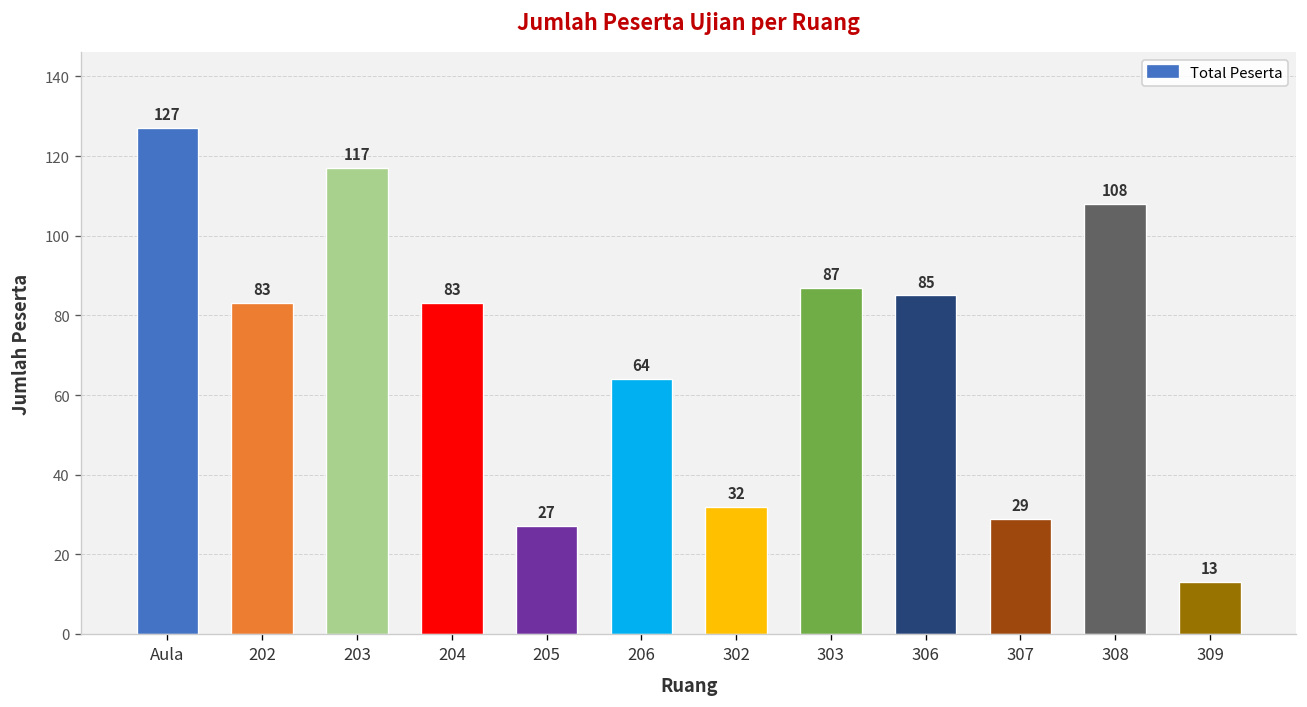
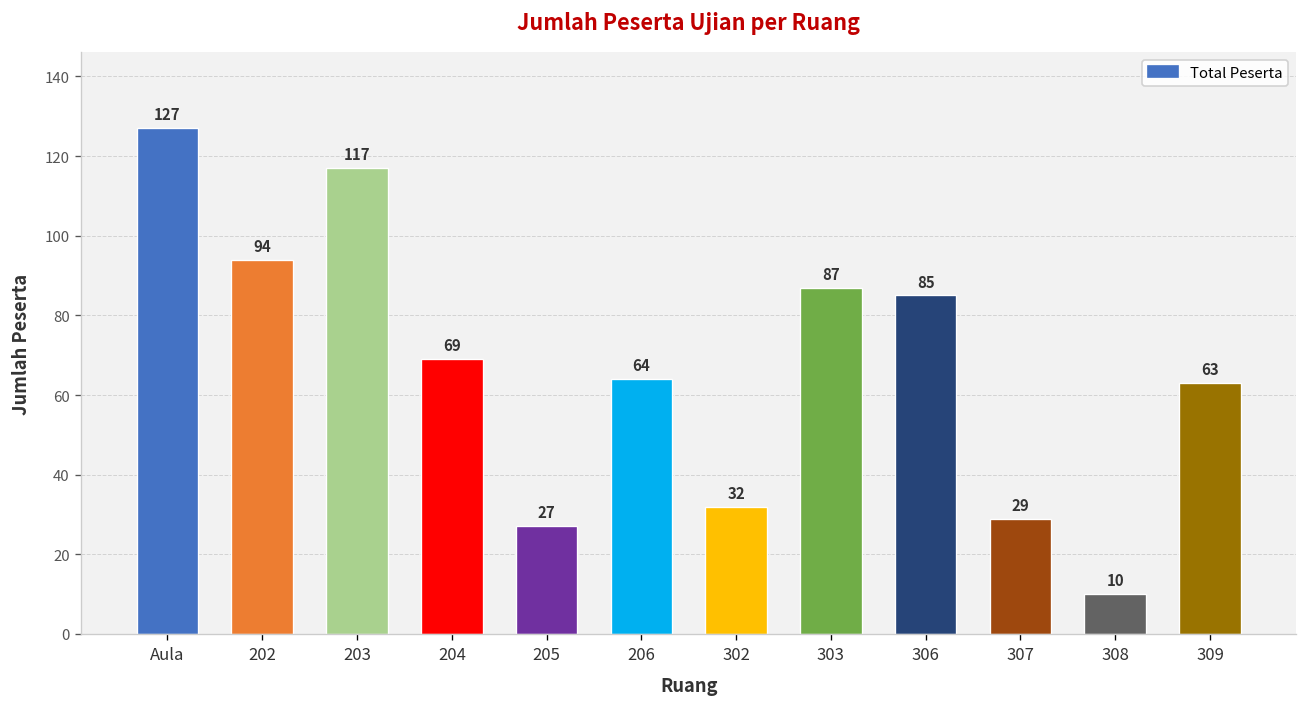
  {
    "Aula": 127,
-   "202": 83,
+   "202": 94,
    "203": 117,
-   "204": 83,
+   "204": 69,
    "205": 27,
    "206": 64,
    "302": 32,
    "303": 87,
    "306": 85,
    "307": 29,
-   "308": 108,
-   "309": 13
+   "308": 10,
+   "309": 63
  }
